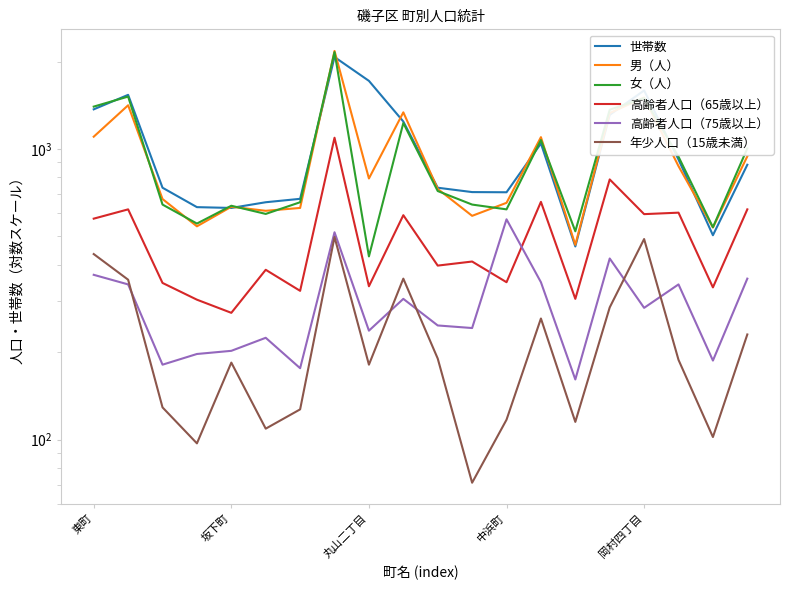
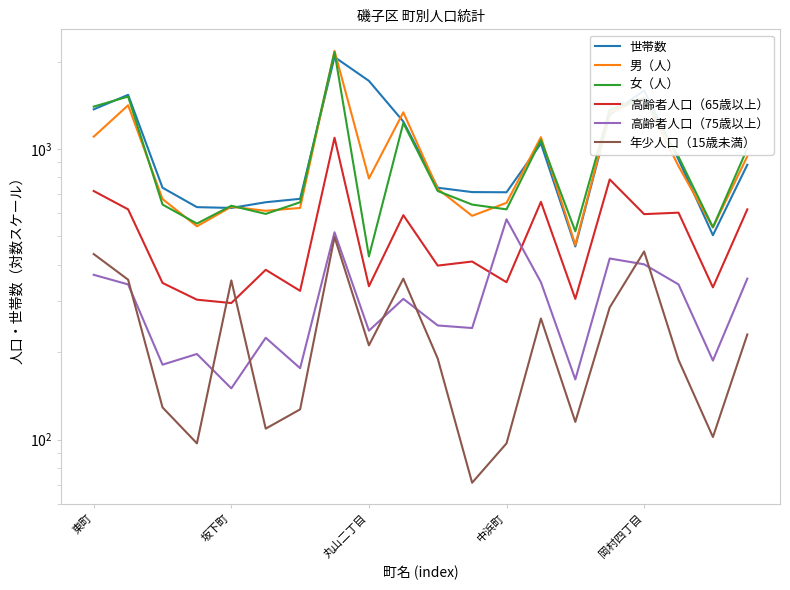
  {
    "世帯数": {
      "東町": 1400,
      "丸山二丁目": 1700,
      "中浜町": 710
    },
    "男（人）": {
      "東町": 1100,
      "丸山二丁目": 790,
      "中浜町": 650
    },
    "女（人）": {
      "東町": 1400,
      "丸山二丁目": 430,
      "中浜町": 620
    },
    "高齢者人口（65歳以上）": {
-     "東町": 580,
-     "坂下町": 270,
+     "東町": 720,
+     "坂下町": 300,
      "丸山二丁目": 340,
      "中浜町": 350,
      "岡村四丁目": 600
    },
    "高齢者人口（75歳以上）": {
      "東町": 370,
-     "坂下町": 200,
+     "坂下町": 150,
      "丸山二丁目": 240,
      "中浜町": 570,
-     "岡村四丁目": 280
+     "岡村四丁目": 400
    },
    "年少人口（15歳未満）": {
      "東町": 440,
-     "坂下町": 180,
-     "丸山二丁目": 180,
-     "中浜町": 117,
-     "岡村四丁目": 490
+     "坂下町": 350,
+     "丸山二丁目": 210,
+     "中浜町": 97,
+     "岡村四丁目": 440
    }
  }
